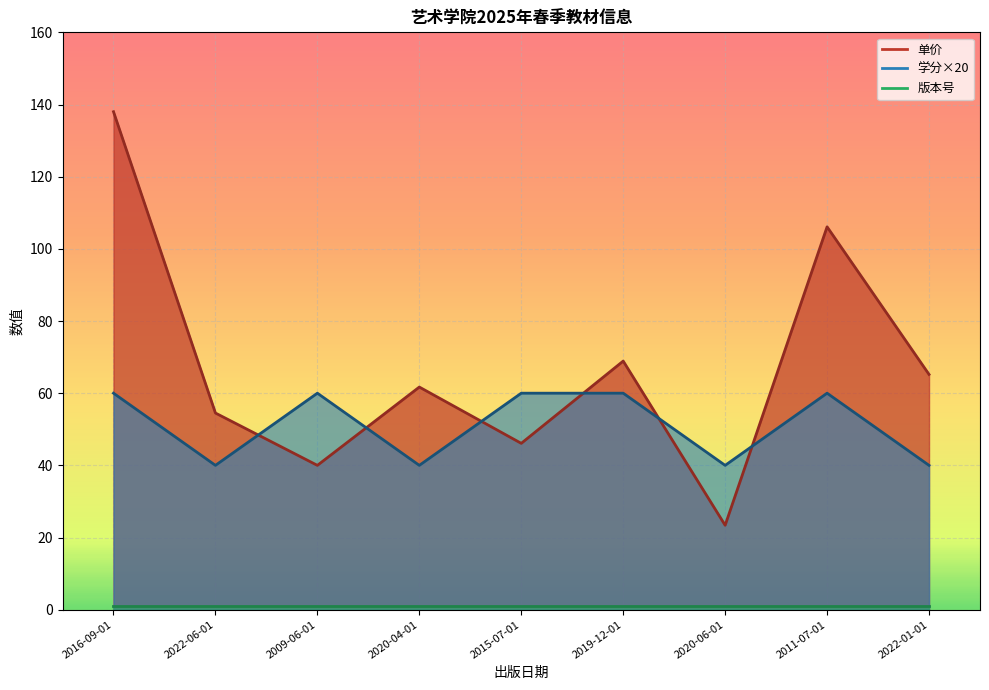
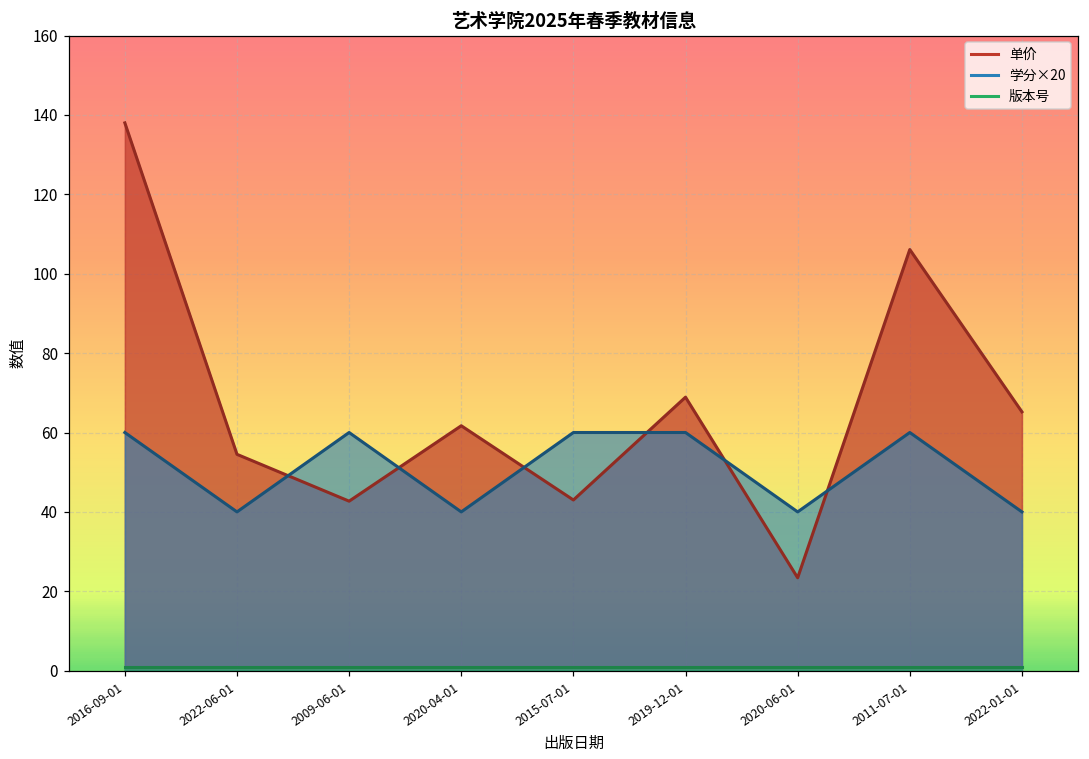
  {
    "单价": {
      "2016-09-01": 138,
      "2022-06-01": 55,
-     "2009-06-01": 40,
+     "2009-06-01": 43,
      "2020-04-01": 62,
-     "2015-07-01": 46,
+     "2015-07-01": 43,
      "2019-12-01": 69,
      "2020-06-01": 23,
      "2011-07-01": 106,
      "2022-01-01": 65
    },
    "学分×20": {
      "2016-09-01": 60,
      "2022-06-01": 40,
      "2009-06-01": 60,
      "2020-04-01": 40,
      "2015-07-01": 60,
      "2019-12-01": 60,
      "2020-06-01": 40,
      "2011-07-01": 60,
      "2022-01-01": 40
    },
    "版本号": {
      "2016-09-01": 1,
      "2022-06-01": 1,
      "2009-06-01": 1,
      "2020-04-01": 1,
      "2015-07-01": 1,
      "2019-12-01": 1,
      "2020-06-01": 1,
      "2011-07-01": 1,
      "2022-01-01": 1
    }
  }
